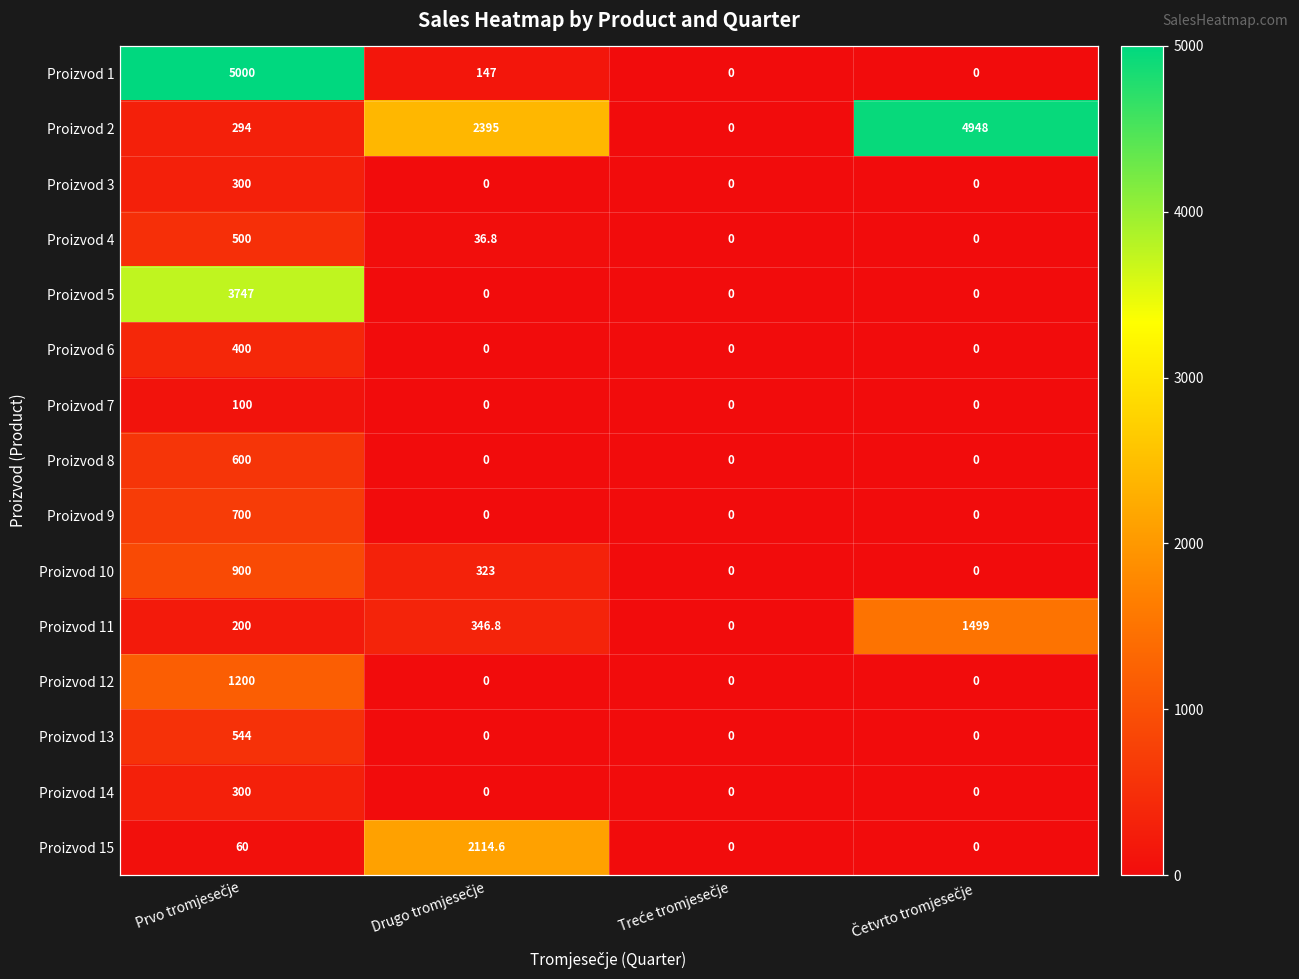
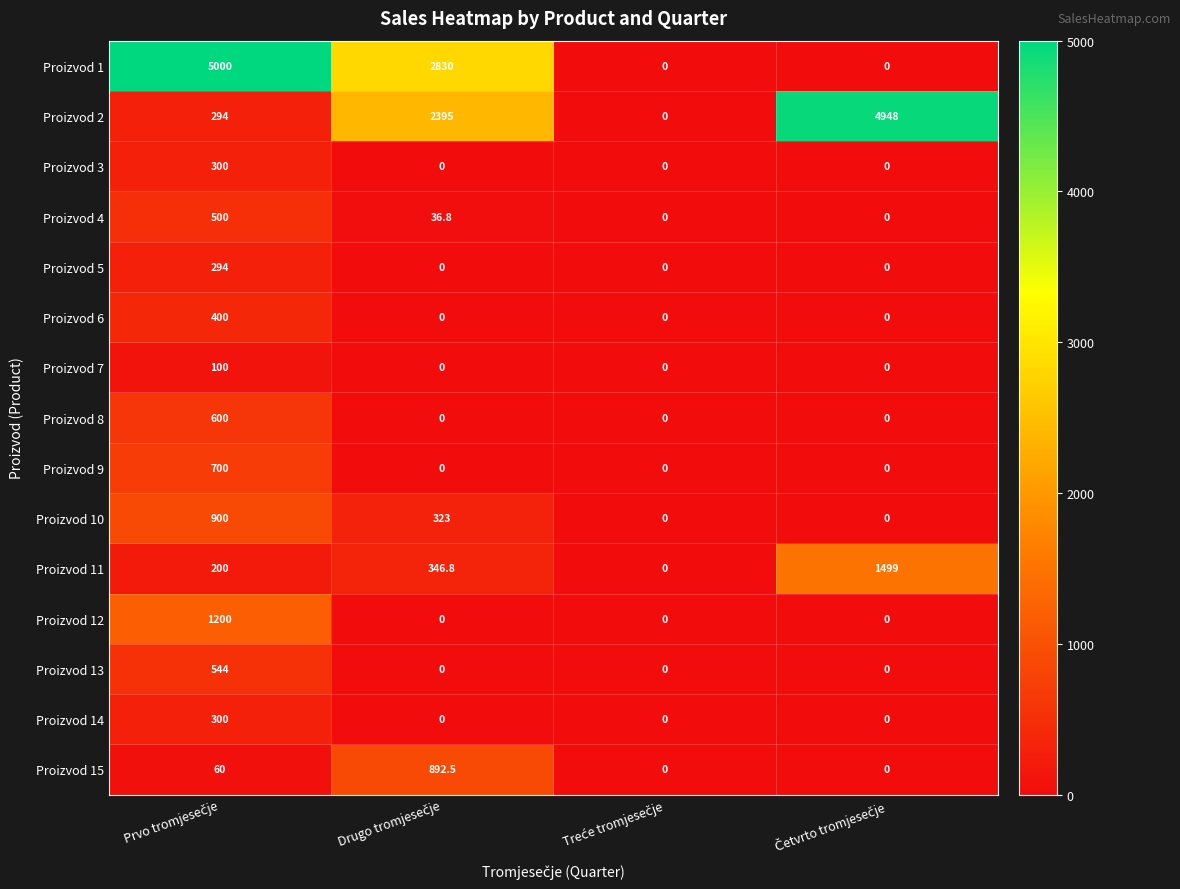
  {
    "Proizvod 1": {
      "Prvo tromjesečje": 5000,
-     "Drugo tromjesečje": 147,
+     "Drugo tromjesečje": 2830,
      "Treće tromjesečje": 0,
      "Četvrto tromjesečje": 0
    },
    "Proizvod 2": {
      "Prvo tromjesečje": 294,
      "Drugo tromjesečje": 2395,
      "Treće tromjesečje": 0,
      "Četvrto tromjesečje": 4948
    },
    "Proizvod 3": {
      "Prvo tromjesečje": 300,
      "Drugo tromjesečje": 0,
      "Treće tromjesečje": 0,
      "Četvrto tromjesečje": 0
    },
    "Proizvod 4": {
      "Prvo tromjesečje": 500,
      "Drugo tromjesečje": 36.8,
      "Treće tromjesečje": 0,
      "Četvrto tromjesečje": 0
    },
    "Proizvod 5": {
-     "Prvo tromjesečje": 3747,
+     "Prvo tromjesečje": 294,
      "Drugo tromjesečje": 0,
      "Treće tromjesečje": 0,
      "Četvrto tromjesečje": 0
    },
    "Proizvod 6": {
      "Prvo tromjesečje": 400,
      "Drugo tromjesečje": 0,
      "Treće tromjesečje": 0,
      "Četvrto tromjesečje": 0
    },
    "Proizvod 7": {
      "Prvo tromjesečje": 100,
      "Drugo tromjesečje": 0,
      "Treće tromjesečje": 0,
      "Četvrto tromjesečje": 0
    },
    "Proizvod 8": {
      "Prvo tromjesečje": 600,
      "Drugo tromjesečje": 0,
      "Treće tromjesečje": 0,
      "Četvrto tromjesečje": 0
    },
    "Proizvod 9": {
      "Prvo tromjesečje": 700,
      "Drugo tromjesečje": 0,
      "Treće tromjesečje": 0,
      "Četvrto tromjesečje": 0
    },
    "Proizvod 10": {
      "Prvo tromjesečje": 900,
      "Drugo tromjesečje": 323,
      "Treće tromjesečje": 0,
      "Četvrto tromjesečje": 0
    },
    "Proizvod 11": {
      "Prvo tromjesečje": 200,
      "Drugo tromjesečje": 346.8,
      "Treće tromjesečje": 0,
      "Četvrto tromjesečje": 1499
    },
    "Proizvod 12": {
      "Prvo tromjesečje": 1200,
      "Drugo tromjesečje": 0,
      "Treće tromjesečje": 0,
      "Četvrto tromjesečje": 0
    },
    "Proizvod 13": {
      "Prvo tromjesečje": 544,
      "Drugo tromjesečje": 0,
      "Treće tromjesečje": 0,
      "Četvrto tromjesečje": 0
    },
    "Proizvod 14": {
      "Prvo tromjesečje": 300,
      "Drugo tromjesečje": 0,
      "Treće tromjesečje": 0,
      "Četvrto tromjesečje": 0
    },
    "Proizvod 15": {
      "Prvo tromjesečje": 60,
-     "Drugo tromjesečje": 2114.6,
+     "Drugo tromjesečje": 892.5,
      "Treće tromjesečje": 0,
      "Četvrto tromjesečje": 0
    }
  }
